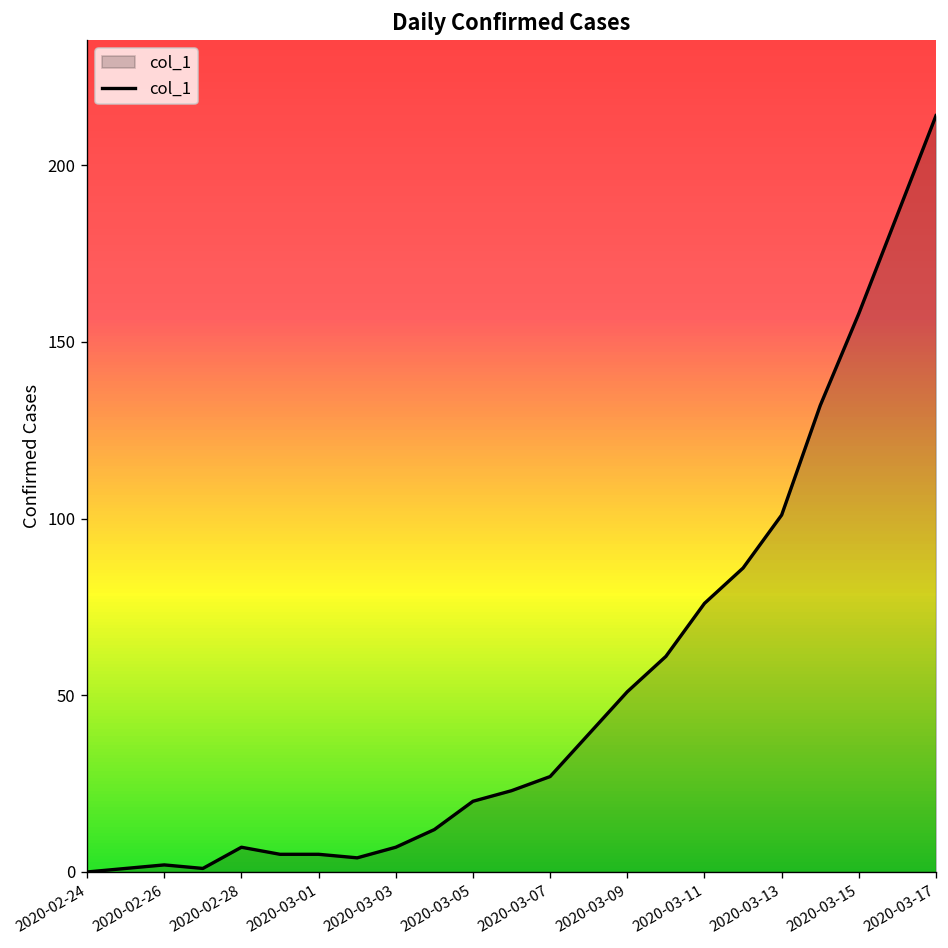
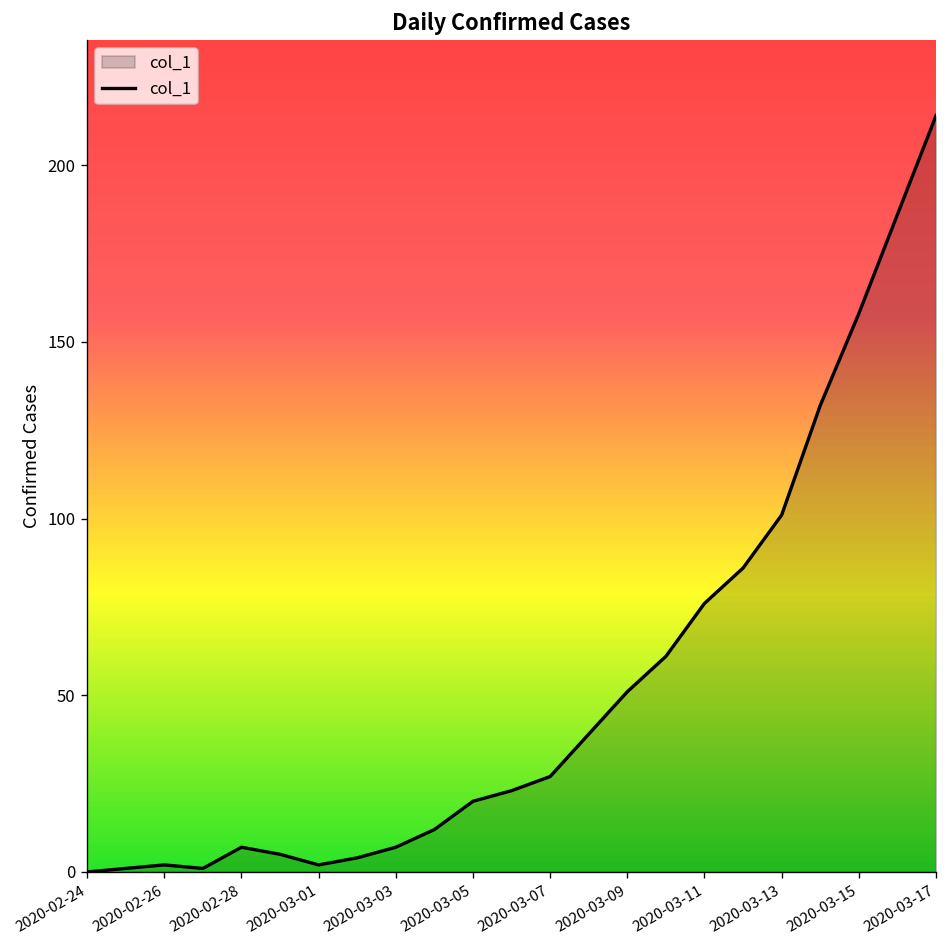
  {
    "2020-02-24": 0,
    "2020-02-26": 2,
    "2020-02-28": 7,
-   "2020-03-01": 5,
+   "2020-03-01": 2,
    "2020-03-03": 7,
    "2020-03-05": 20,
    "2020-03-07": 27,
    "2020-03-09": 51,
    "2020-03-11": 76,
    "2020-03-13": 101,
    "2020-03-15": 158,
    "2020-03-17": 214
  }
